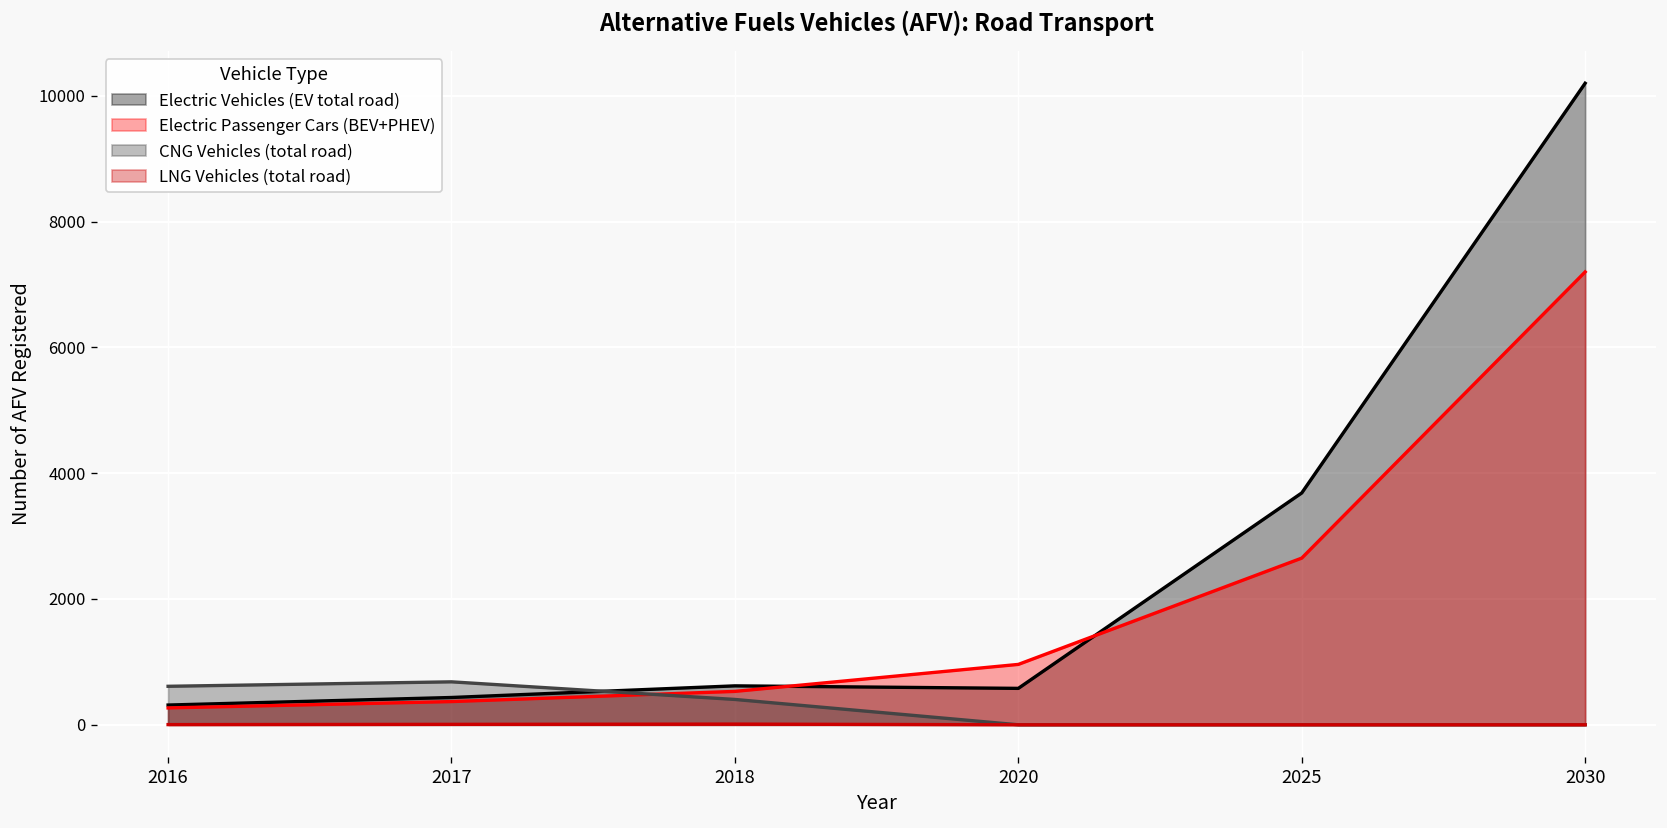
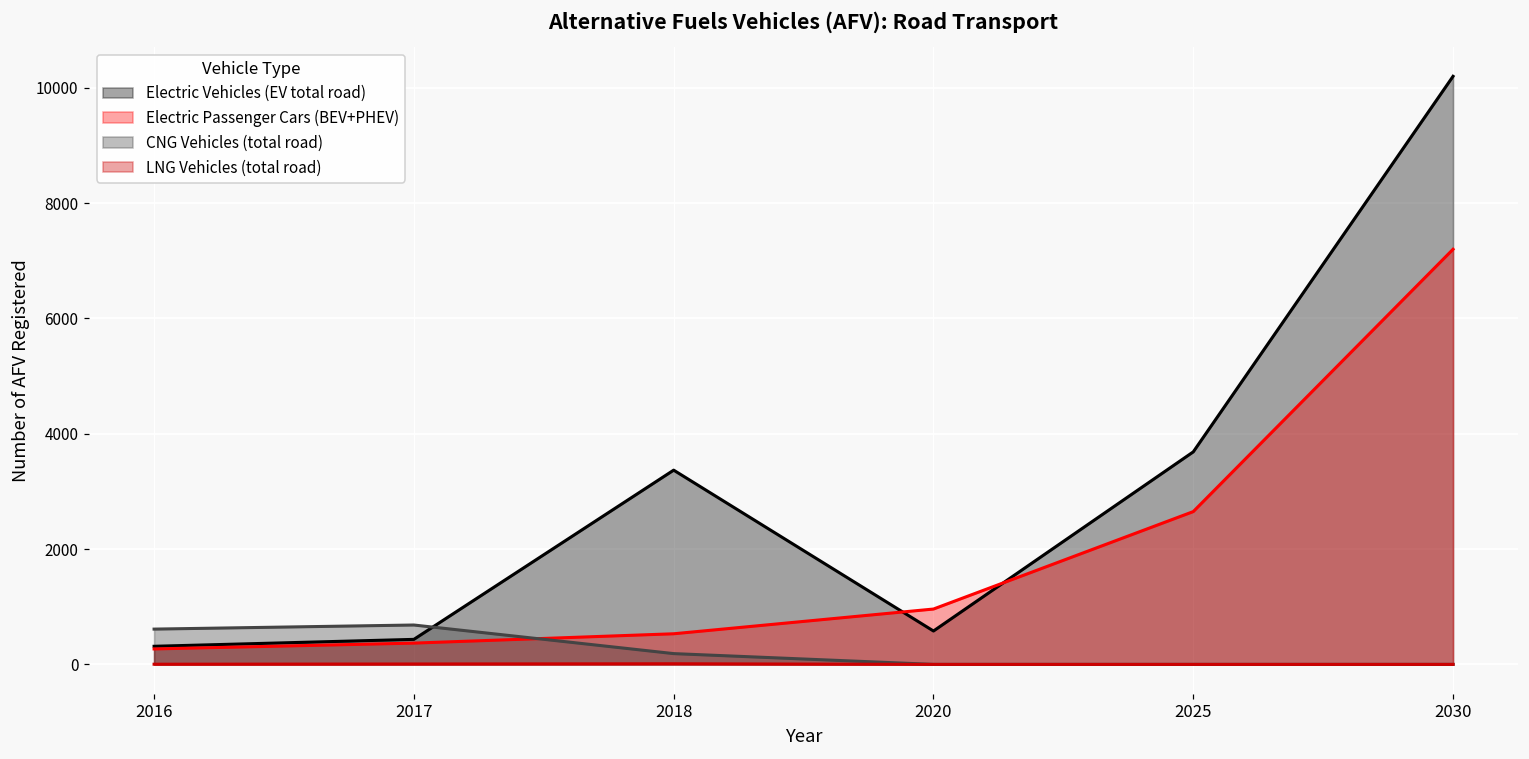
  {
    "Electric Vehicles (EV total road)": {
      "2017": 400,
-     "2018": 600,
+     "2018": 3400,
      "2020": 600,
      "2025": 3700,
      "2030": 10200
    },
    "CNG Vehicles (total road)": {
      "2016": 600,
      "2017": 700,
-     "2018": 400
+     "2018": 200
    }
  }
